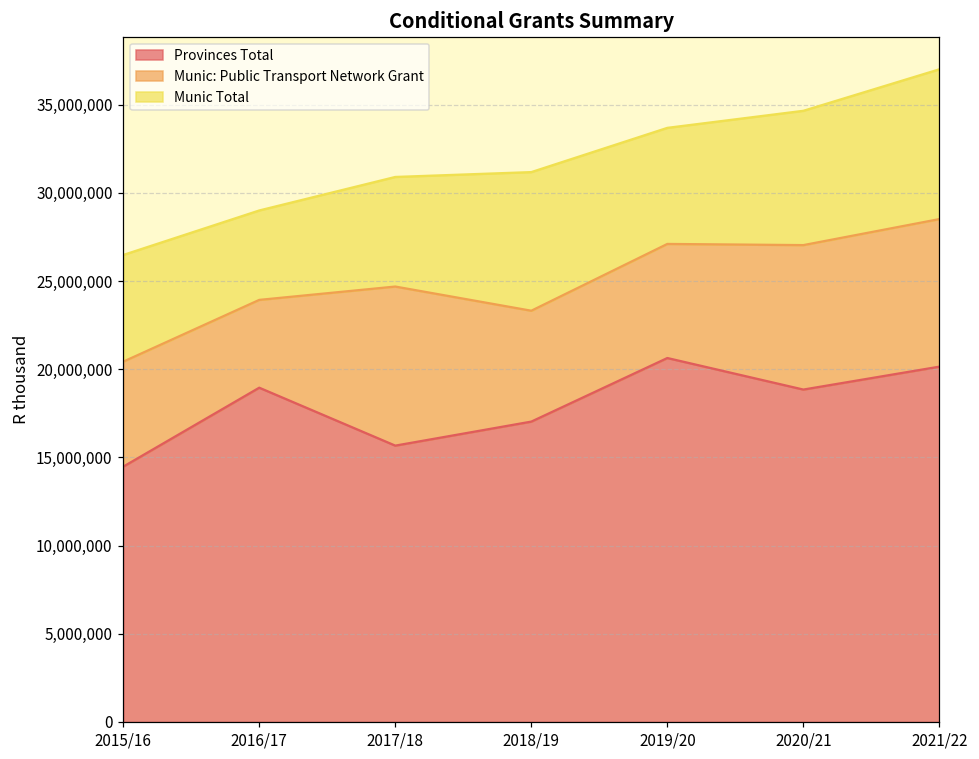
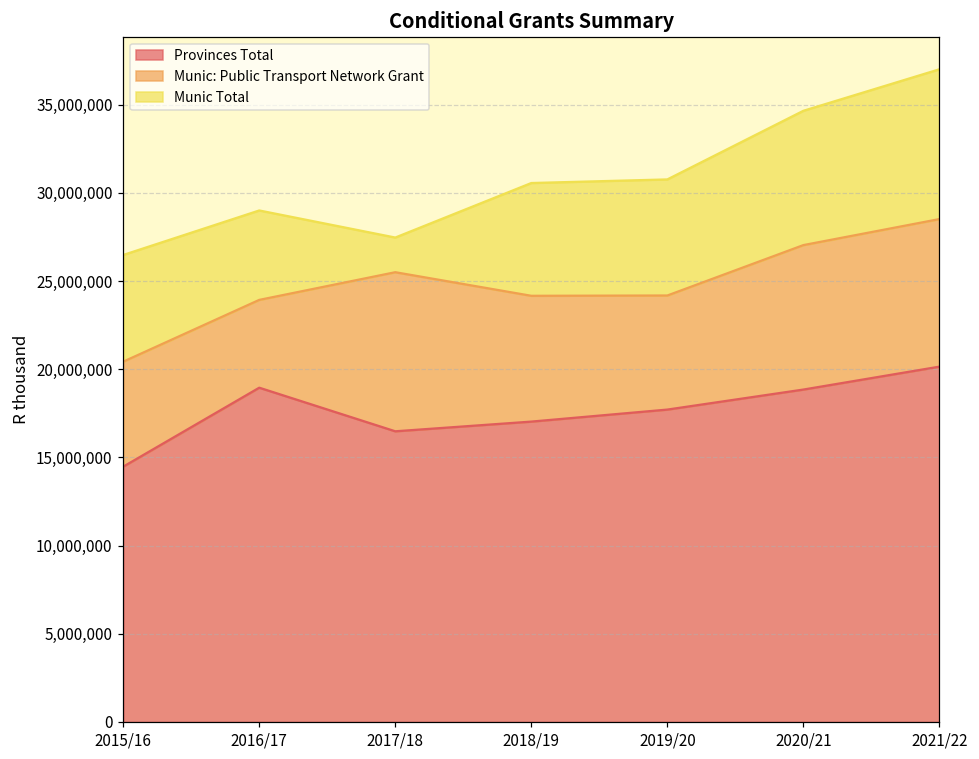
  {
    "Provinces Total": {
      "2015/16": "14,500,000",
      "2016/17": "18,900,000",
-     "2017/18": "15,700,000",
+     "2017/18": "16,500,000",
      "2018/19": "17,000,000",
-     "2019/20": "20,600,000",
+     "2019/20": "17,700,000",
      "2020/21": "18,800,000",
      "2021/22": "20,100,000"
    },
    "Munic: Public Transport Network Grant": {
      "2015/16": "6,000,000",
      "2016/17": "5,000,000",
      "2017/18": "9,000,000",
-     "2018/19": "6,300,000",
+     "2018/19": "7,100,000",
      "2019/20": "6,500,000",
      "2020/21": "8,200,000",
      "2021/22": "8,400,000"
    },
    "Munic Total": {
      "2015/16": "6,000,000",
      "2016/17": "5,100,000",
-     "2017/18": "6,200,000",
-     "2018/19": "7,900,000",
+     "2017/18": "2,000,000",
+     "2018/19": "6,400,000",
      "2019/20": "6,600,000",
      "2020/21": "7,600,000",
      "2021/22": "8,500,000"
    }
  }
